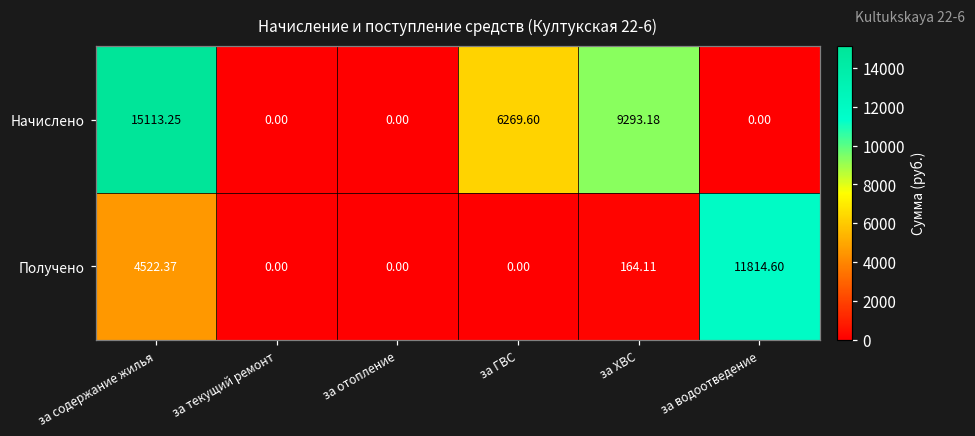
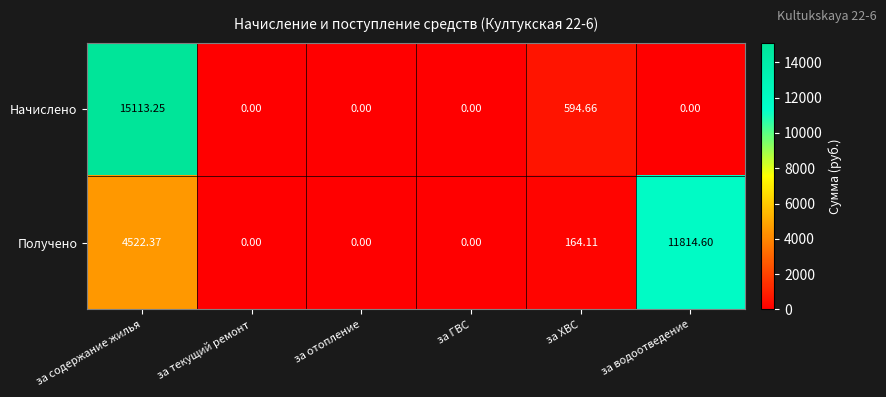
  {
    "Начислено": {
      "за содержание жилья": 15113.25,
      "за текущий ремонт": 0.00,
      "за отопление": 0.00,
-     "за ГВС": 6269.60,
-     "за ХВС": 9293.18,
+     "за ГВС": 0.00,
+     "за ХВС": 594.66,
      "за водоотведение": 0.00
    },
    "Получено": {
      "за содержание жилья": 4522.37,
      "за текущий ремонт": 0.00,
      "за отопление": 0.00,
      "за ГВС": 0.00,
      "за ХВС": 164.11,
      "за водоотведение": 11814.60
    }
  }
